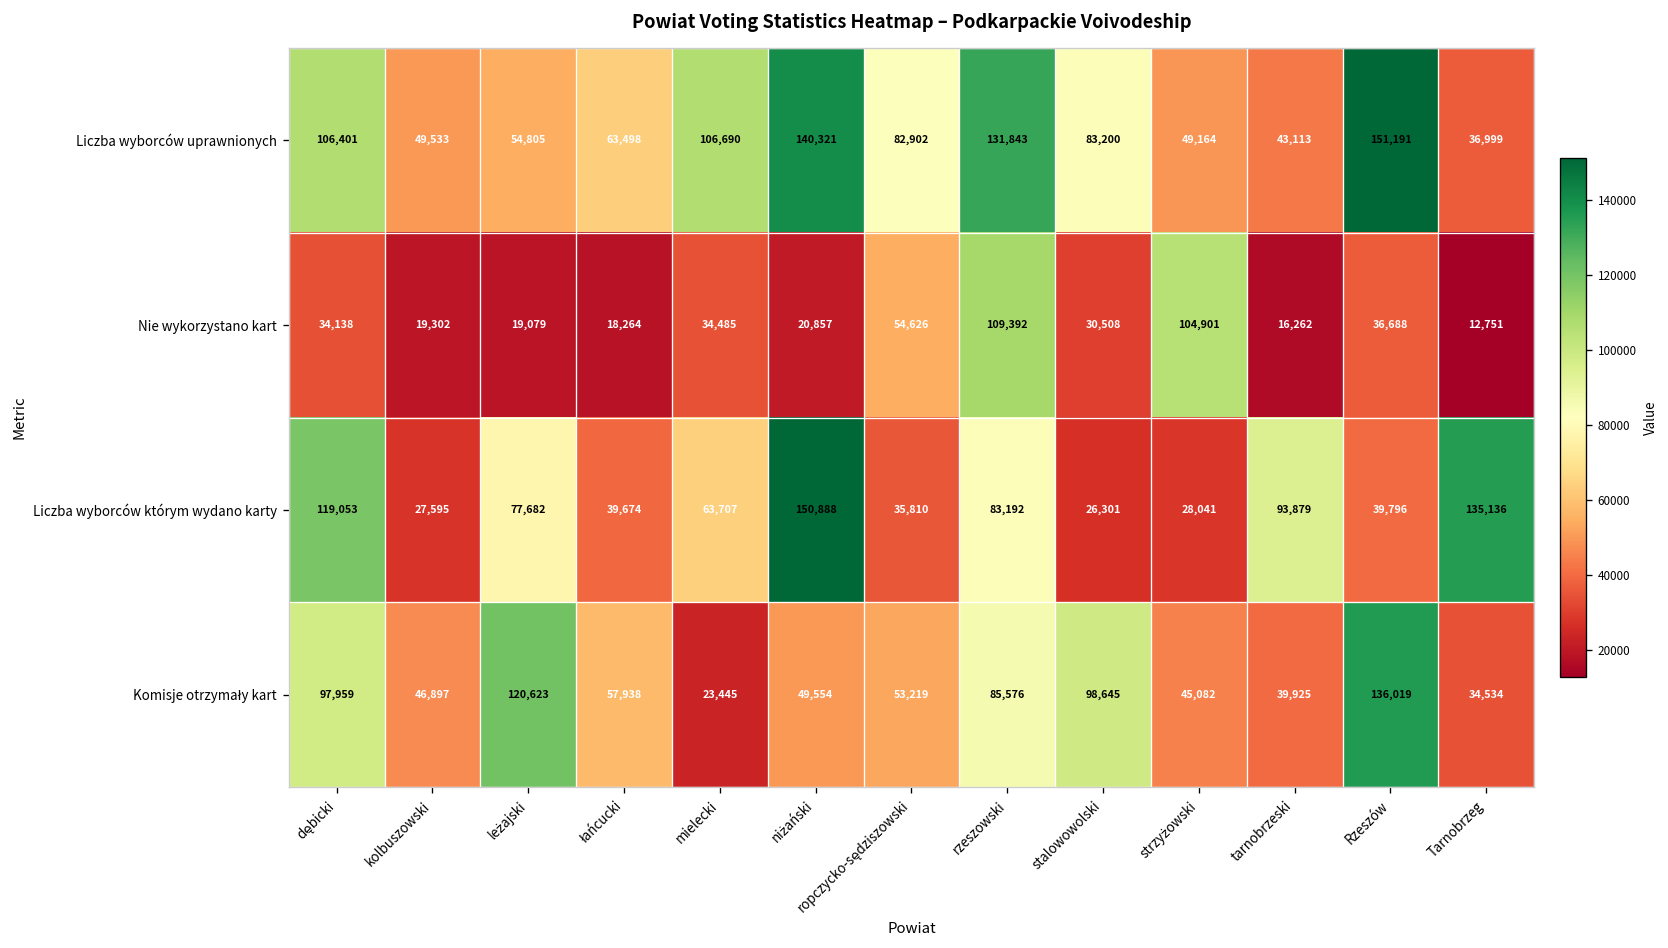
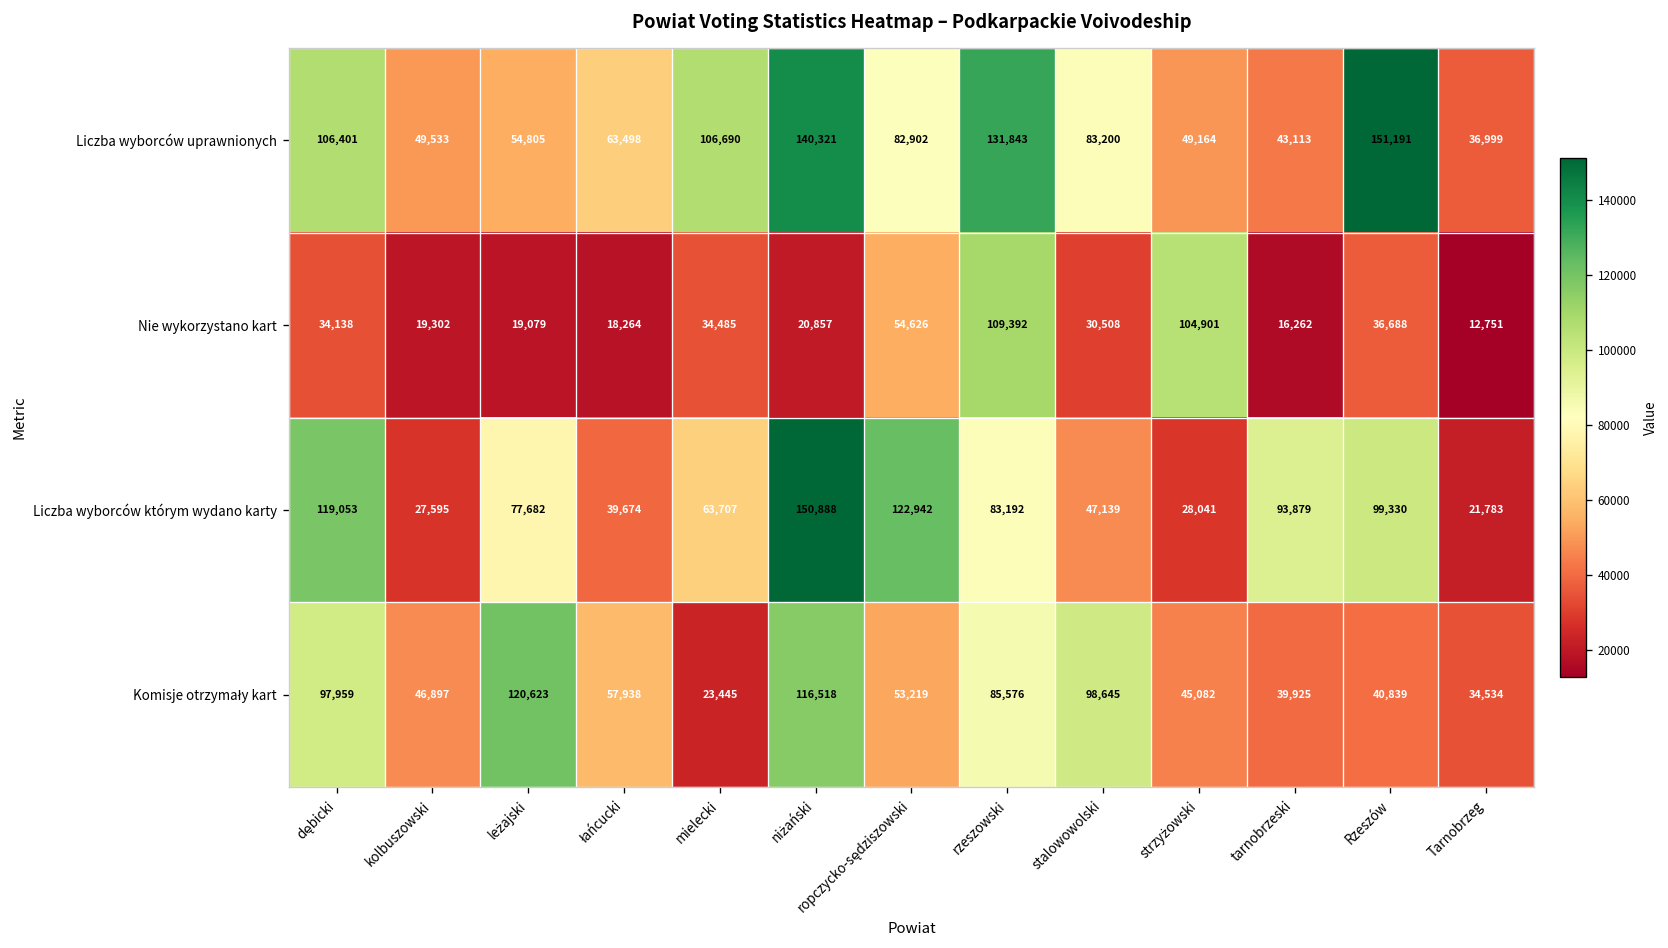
  {
    "Liczba wyborców uprawnionych": {
      "dębicki": "106,401",
      "kolbuszowski": "49,533",
      "leżajski": "54,805",
      "łańcucki": "63,498",
      "mielecki": "106,690",
      "niżański": "140,321",
      "ropczycko-sędziszowski": "82,902",
      "rzeszowski": "131,843",
      "stalowowolski": "83,200",
      "strzyżowski": "49,164",
      "tarnobrzeski": "43,113",
      "Rzeszów": "151,191",
      "Tarnobrzeg": "36,999"
    },
    "Nie wykorzystano kart": {
      "dębicki": "34,138",
      "kolbuszowski": "19,302",
      "leżajski": "19,079",
      "łańcucki": "18,264",
      "mielecki": "34,485",
      "niżański": "20,857",
      "ropczycko-sędziszowski": "54,626",
      "rzeszowski": "109,392",
      "stalowowolski": "30,508",
      "strzyżowski": "104,901",
      "tarnobrzeski": "16,262",
      "Rzeszów": "36,688",
      "Tarnobrzeg": "12,751"
    },
    "Liczba wyborców którym wydano karty": {
      "dębicki": "119,053",
      "kolbuszowski": "27,595",
      "leżajski": "77,682",
      "łańcucki": "39,674",
      "mielecki": "63,707",
      "niżański": "150,888",
-     "ropczycko-sędziszowski": "35,810",
+     "ropczycko-sędziszowski": "122,942",
      "rzeszowski": "83,192",
-     "stalowowolski": "26,301",
+     "stalowowolski": "47,139",
      "strzyżowski": "28,041",
      "tarnobrzeski": "93,879",
-     "Rzeszów": "39,796",
-     "Tarnobrzeg": "135,136"
+     "Rzeszów": "99,330",
+     "Tarnobrzeg": "21,783"
    },
    "Komisje otrzymały kart": {
      "dębicki": "97,959",
      "kolbuszowski": "46,897",
      "leżajski": "120,623",
      "łańcucki": "57,938",
      "mielecki": "23,445",
-     "niżański": "49,554",
+     "niżański": "116,518",
      "ropczycko-sędziszowski": "53,219",
      "rzeszowski": "85,576",
      "stalowowolski": "98,645",
      "strzyżowski": "45,082",
      "tarnobrzeski": "39,925",
-     "Rzeszów": "136,019",
+     "Rzeszów": "40,839",
      "Tarnobrzeg": "34,534"
    }
  }
